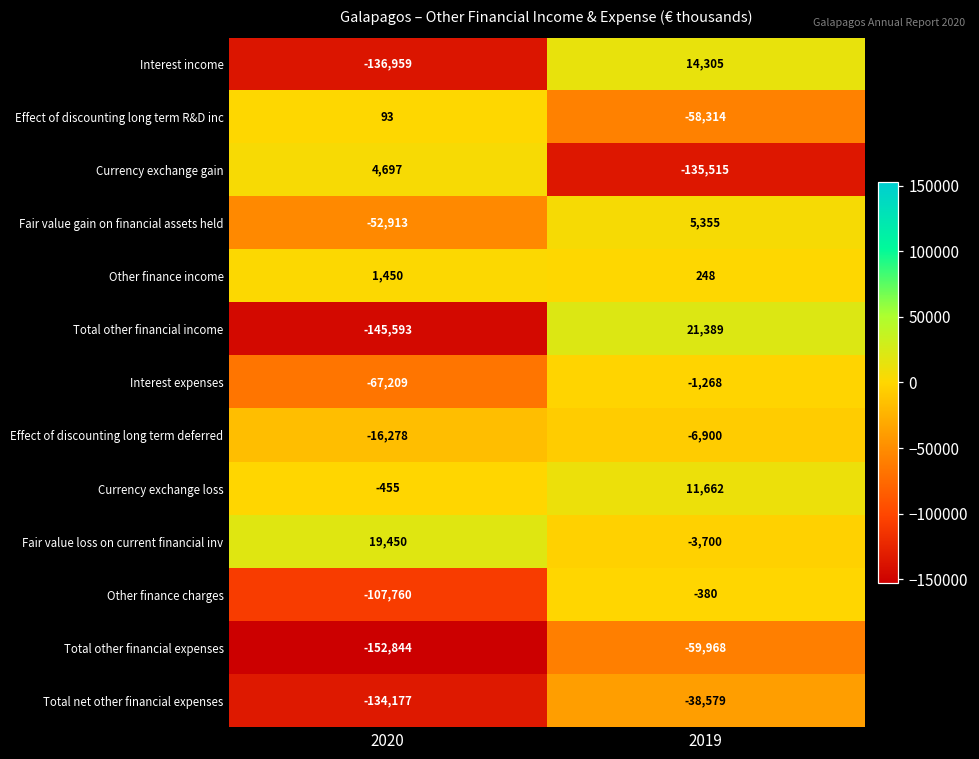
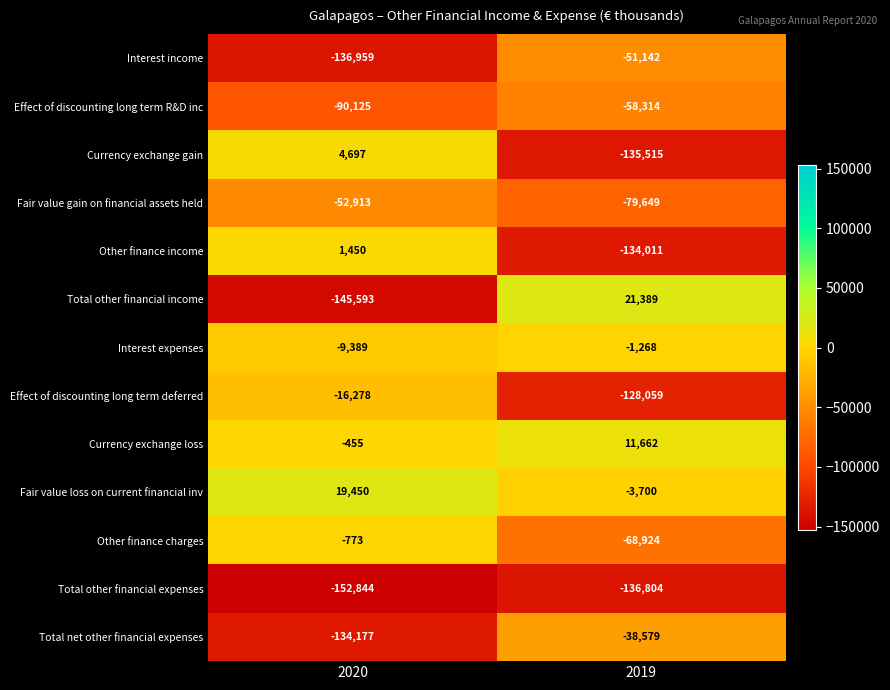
  {
    "Interest income": {
      "2020": "-136,959",
-     "2019": "14,305"
+     "2019": "-51,142"
    },
    "Effect of discounting long term R&D inc": {
-     "2020": "93",
+     "2020": "-90,125",
      "2019": "-58,314"
    },
    "Currency exchange gain": {
      "2020": "4,697",
      "2019": "-135,515"
    },
    "Fair value gain on financial assets held": {
      "2020": "-52,913",
-     "2019": "5,355"
+     "2019": "-79,649"
    },
    "Other finance income": {
      "2020": "1,450",
-     "2019": "248"
+     "2019": "-134,011"
    },
    "Total other financial income": {
      "2020": "-145,593",
      "2019": "21,389"
    },
    "Interest expenses": {
-     "2020": "-67,209",
+     "2020": "-9,389",
      "2019": "-1,268"
    },
    "Effect of discounting long term deferred": {
      "2020": "-16,278",
-     "2019": "-6,900"
+     "2019": "-128,059"
    },
    "Currency exchange loss": {
      "2020": "-455",
      "2019": "11,662"
    },
    "Fair value loss on current financial inv": {
      "2020": "19,450",
      "2019": "-3,700"
    },
    "Other finance charges": {
-     "2020": "-107,760",
-     "2019": "-380"
+     "2020": "-773",
+     "2019": "-68,924"
    },
    "Total other financial expenses": {
      "2020": "-152,844",
-     "2019": "-59,968"
+     "2019": "-136,804"
    },
    "Total net other financial expenses": {
      "2020": "-134,177",
      "2019": "-38,579"
    }
  }
